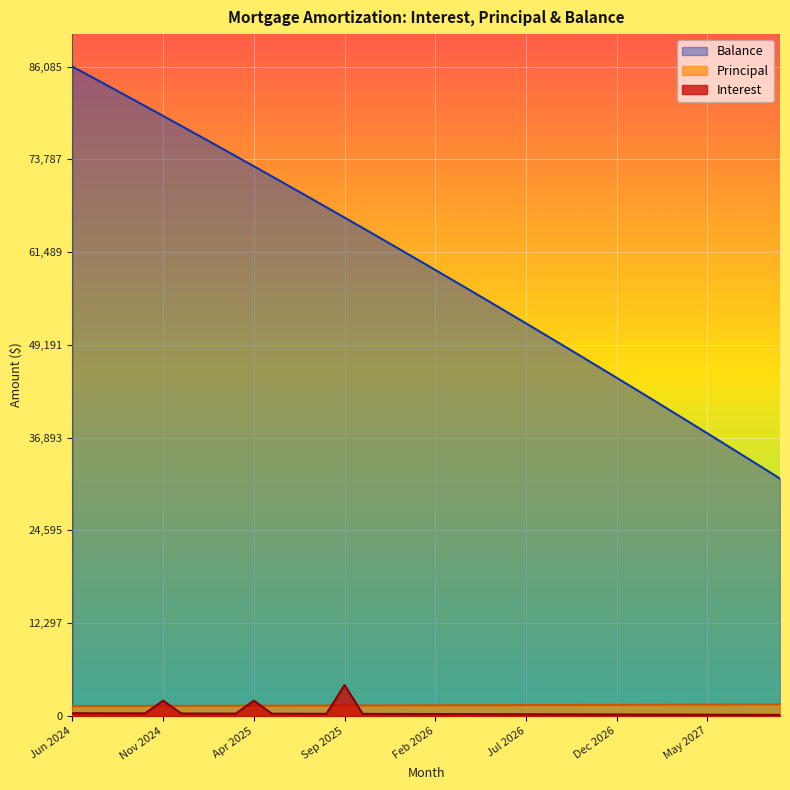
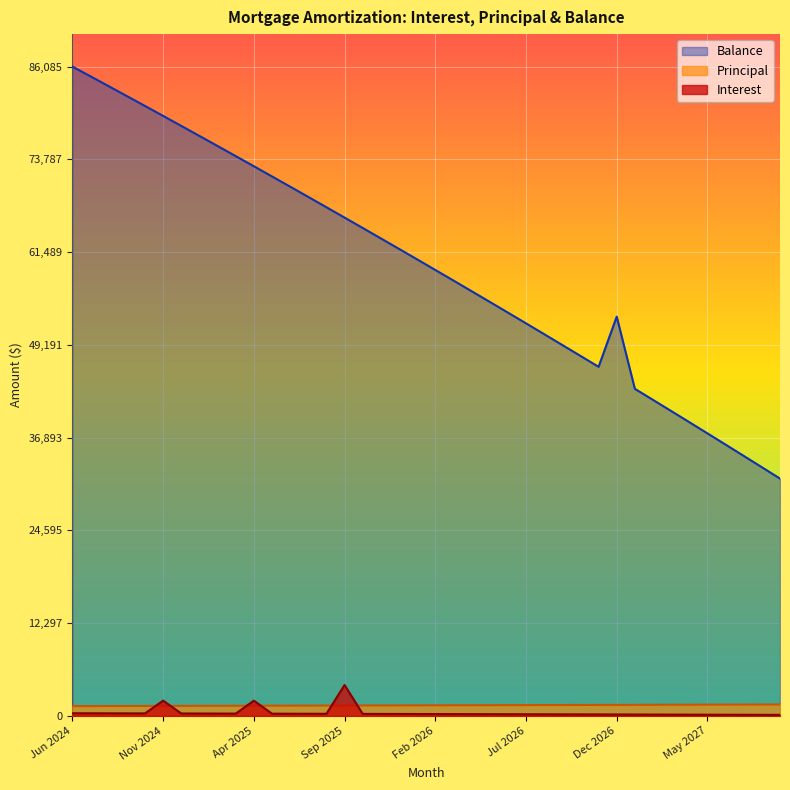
  {
    "Balance": {
      "Jun 2024": "86,000",
      "Nov 2024": "80,000",
      "Apr 2025": "73,000",
      "Sep 2025": "66,000",
      "Feb 2026": "59,000",
      "Jul 2026": "52,000",
-     "Dec 2026": "45,000",
+     "Dec 2026": "53,000",
      "May 2027": "37,000"
    },
    "Principal": {
      "Jun 2024": "1,000",
      "Nov 2024": "1,000",
      "Apr 2025": "1,000",
      "Sep 2025": "1,000",
      "Feb 2026": "1,000",
      "Jul 2026": "1,000",
      "Dec 2026": "1,000",
      "May 2027": "1,000"
    },
    "Interest": {
      "Jun 2024": "0",
      "Nov 2024": "2,000",
      "Apr 2025": "2,000",
      "Sep 2025": "4,000",
      "Feb 2026": "0",
      "Jul 2026": "0",
      "Dec 2026": "0",
      "May 2027": "0"
    }
  }
